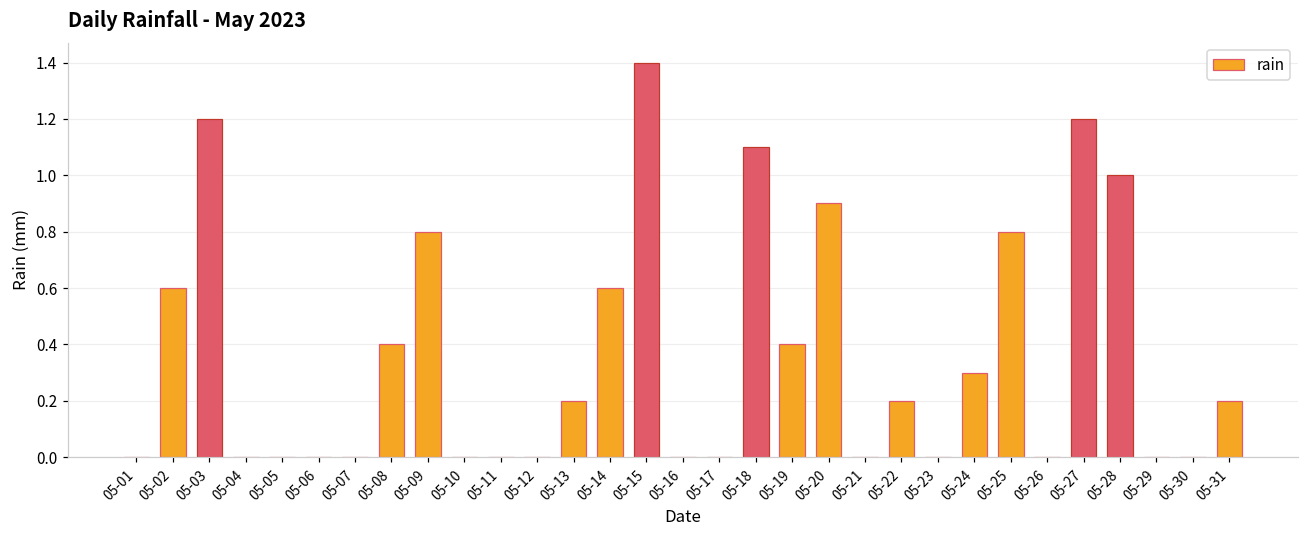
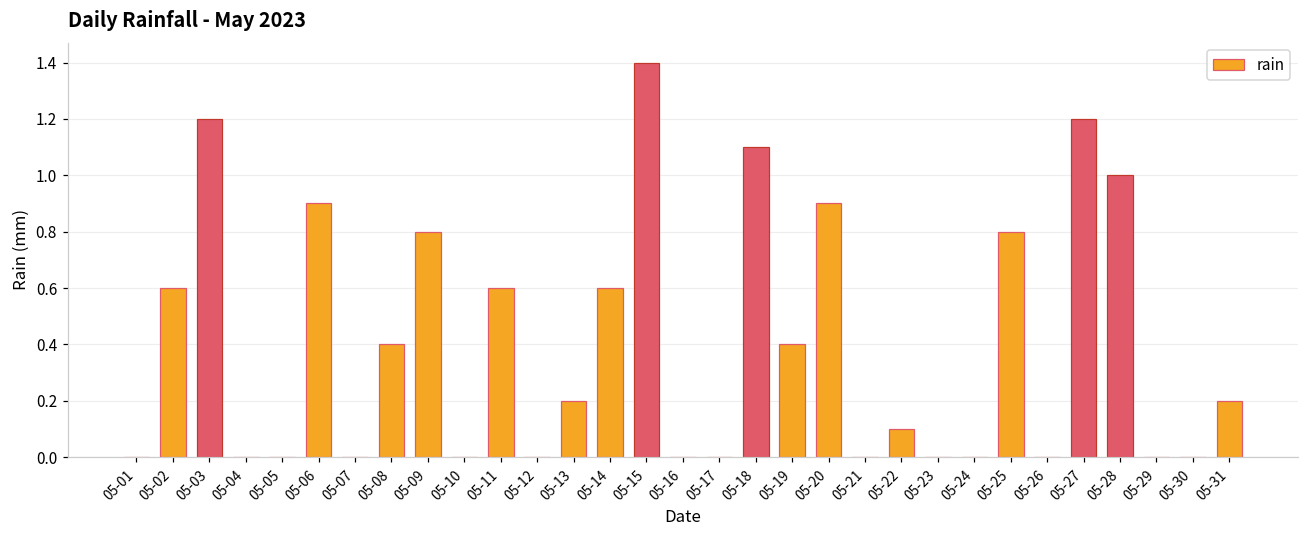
  {
    "05-01": 0.0,
    "05-02": 0.6,
    "05-03": 1.2,
    "05-04": 0.0,
    "05-05": 0.0,
-   "05-06": 0.0,
+   "05-06": 0.9,
    "05-07": 0.0,
    "05-08": 0.4,
    "05-09": 0.8,
    "05-10": 0.0,
-   "05-11": 0.0,
+   "05-11": 0.6,
    "05-12": 0.0,
    "05-13": 0.2,
    "05-14": 0.6,
    "05-15": 1.4,
    "05-16": 0.0,
    "05-17": 0.0,
    "05-18": 1.1,
    "05-19": 0.4,
    "05-20": 0.9,
    "05-21": 0.0,
-   "05-22": 0.2,
+   "05-22": 0.1,
    "05-23": 0.0,
-   "05-24": 0.3,
+   "05-24": 0.0,
    "05-25": 0.8,
    "05-26": 0.0,
    "05-27": 1.2,
    "05-28": 1.0,
    "05-29": 0.0,
    "05-30": 0.0,
    "05-31": 0.2
  }
